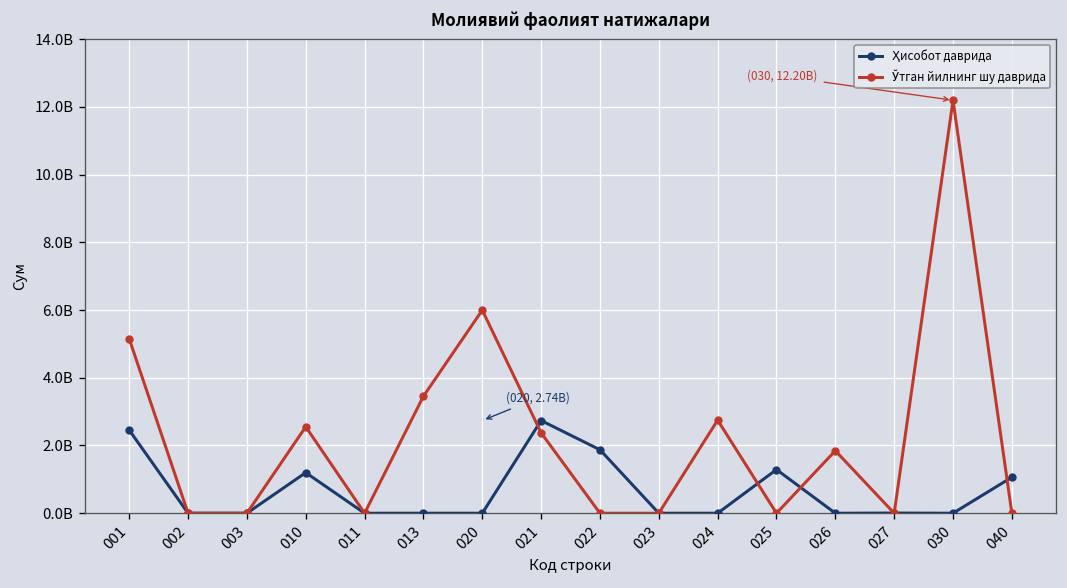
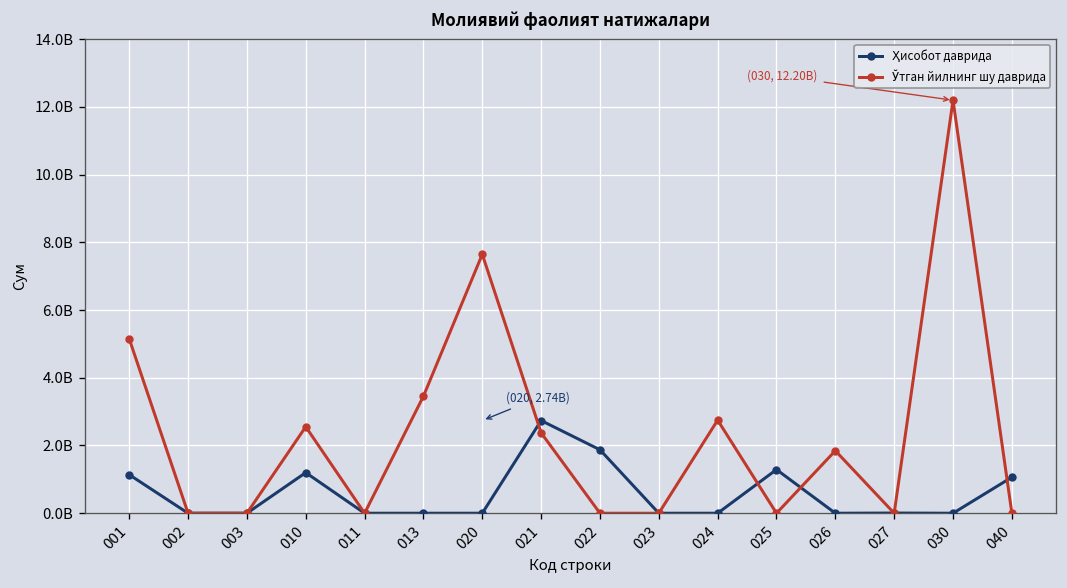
  {
    "Ҳисобот даврида": {
-     "001": 2500000000,
+     "001": 1100000000,
      "010": 1200000000,
      "013": 0,
      "020": 0,
      "022": 1900000000,
      "024": 0,
      "025": 1300000000,
      "026": 0,
      "030": 0,
      "040": 1100000000
    },
    "Ўтган йилнинг шу даврида": {
      "001": 5200000000,
      "010": 2600000000,
      "013": 3500000000,
-     "020": 6000000000,
+     "020": 7600000000,
      "021": 2400000000,
      "022": 0,
      "024": 2700000000,
      "025": 0,
      "026": 1800000000,
      "040": 0
    }
  }
